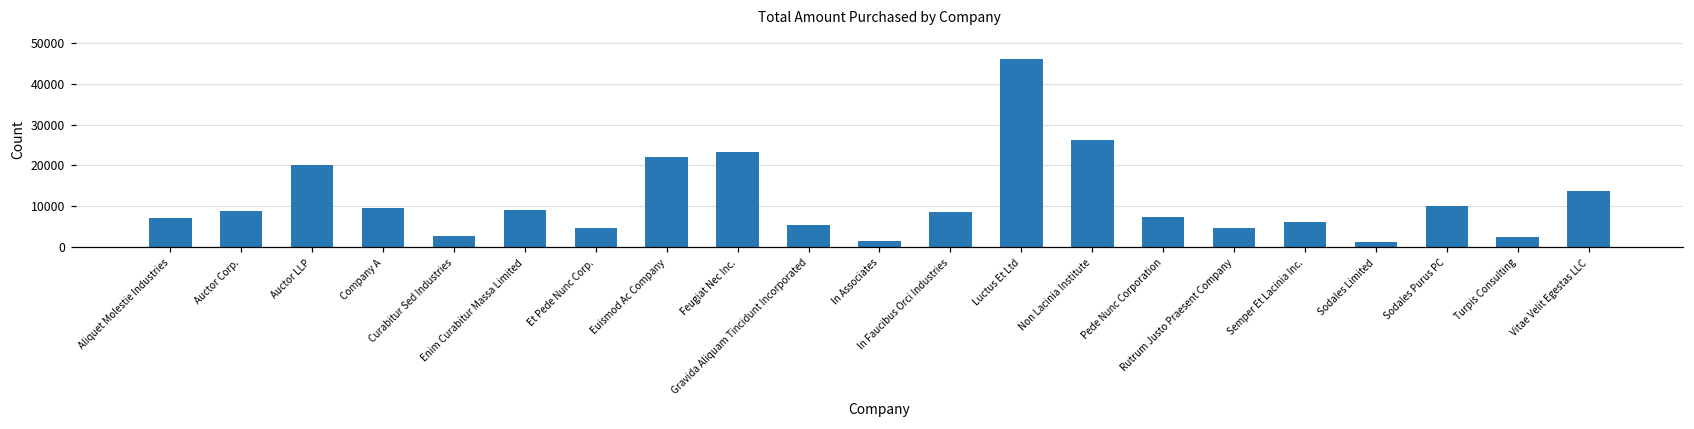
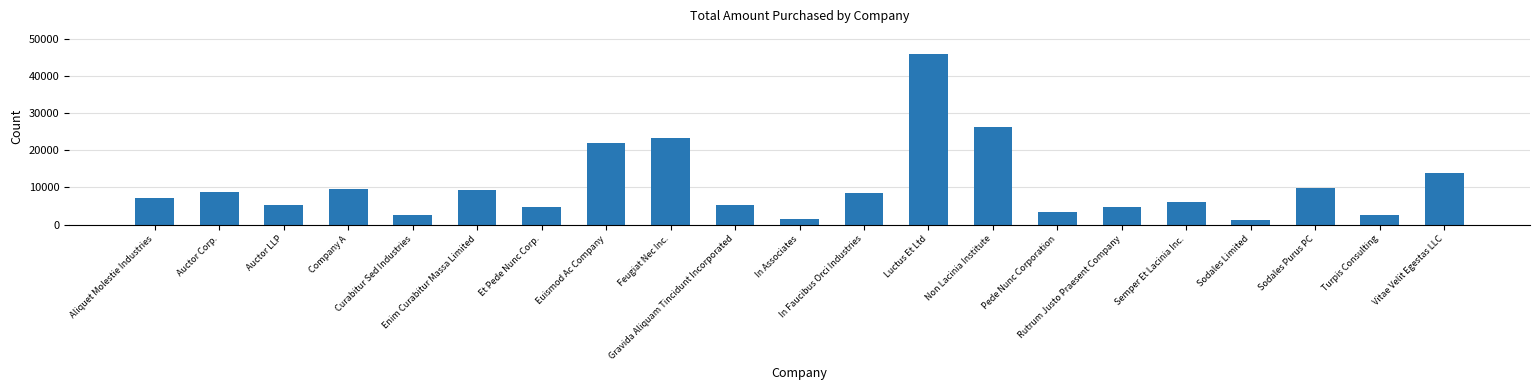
  {
    "Aliquet Molestie Industries": 7000,
    "Auctor Corp.": 9000,
-   "Auctor LLP": 20000,
+   "Auctor LLP": 5000,
    "Company A": 10000,
    "Curabitur Sed Industries": 3000,
    "Enim Curabitur Massa Limited": 9000,
    "Et Pede Nunc Corp.": 5000,
    "Euismod Ac Company": 22000,
    "Feugiat Nec Inc.": 23000,
    "Gravida Aliquam Tincidunt Incorporated": 5000,
    "In Associates": 1000,
    "In Faucibus Orci Industries": 9000,
    "Luctus Et Ltd": 46000,
    "Non Lacinia Institute": 26000,
-   "Pede Nunc Corporation": 7000,
+   "Pede Nunc Corporation": 3000,
    "Rutrum Justo Praesent Company": 5000,
    "Semper Et Lacinia Inc.": 6000,
    "Sodales Limited": 1000,
    "Sodales Purus PC": 10000,
    "Turpis Consulting": 3000,
    "Vitae Velit Egestas LLC": 14000
  }
